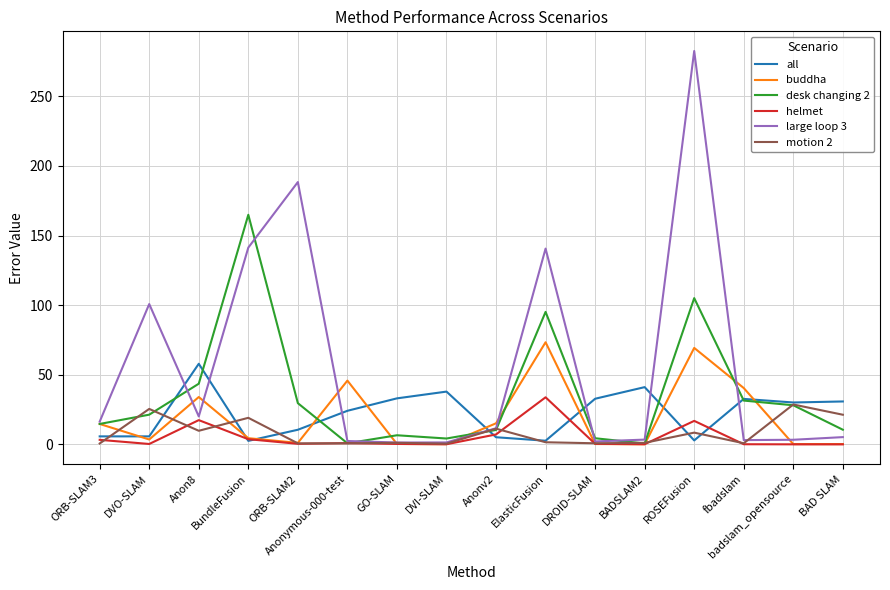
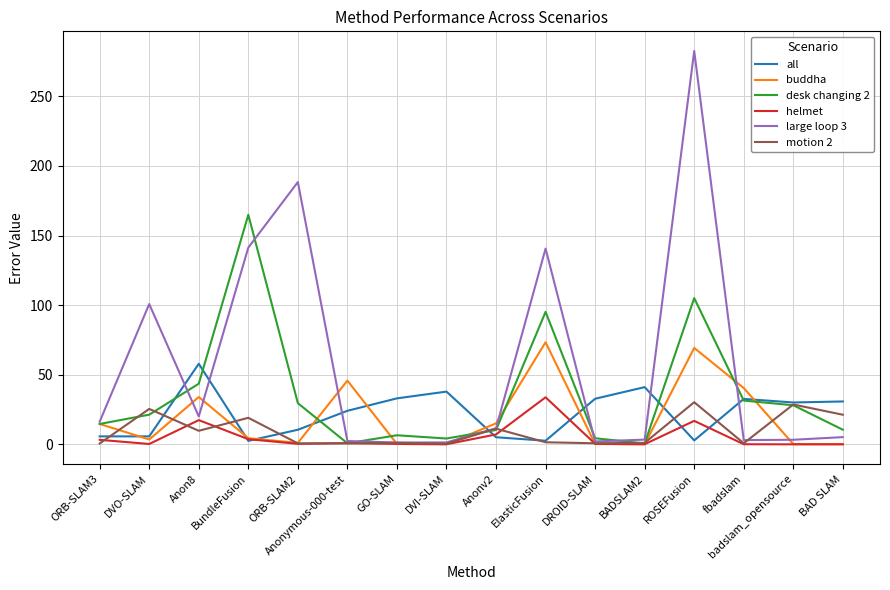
  {
    "all": {
      "ORB-SLAM3": 6,
      "DVO-SLAM": 6,
      "Anon8": 58,
      "ORB-SLAM2": 11,
      "Anonymous-000-test": 24,
      "GO-SLAM": 33,
      "DVI-SLAM": 38,
      "Anonv2": 5,
      "DROID-SLAM": 33,
      "BADSLAM2": 41,
      "ROSEFusion": 3,
      "BAD SLAM": 31
    },
    "buddha": {
      "DVO-SLAM": 4,
      "Anon8": 34,
      "Anonymous-000-test": 46,
      "Anonv2": 15,
      "ElasticFusion": 73,
      "ROSEFusion": 69,
      "fbadslam": 41
    },
    "desk changing 2": {
      "DVO-SLAM": 21,
      "Anon8": 44,
      "BundleFusion": 165,
      "ORB-SLAM2": 30,
      "GO-SLAM": 7,
      "DVI-SLAM": 4,
      "ElasticFusion": 95,
      "DROID-SLAM": 4,
      "ROSEFusion": 105,
      "BAD SLAM": 11
    },
    "helmet": {
      "ORB-SLAM3": 3,
      "DVO-SLAM": 0,
      "Anon8": 17,
      "Anonv2": 7,
      "ElasticFusion": 34,
      "ROSEFusion": 17
    },
    "large loop 3": {
      "DVO-SLAM": 101,
      "Anon8": 20,
      "BundleFusion": 141,
      "ORB-SLAM2": 188,
      "ElasticFusion": 141,
      "BADSLAM2": 4,
      "ROSEFusion": 283,
      "fbadslam": 3,
      "badslam_opensource": 3,
      "BAD SLAM": 5
    },
    "motion 2": {
      "ORB-SLAM3": 1,
      "DVO-SLAM": 26,
      "Anon8": 10,
      "BundleFusion": 19,
-     "ROSEFusion": 9,
+     "ROSEFusion": 30,
      "BAD SLAM": 21
    }
  }
